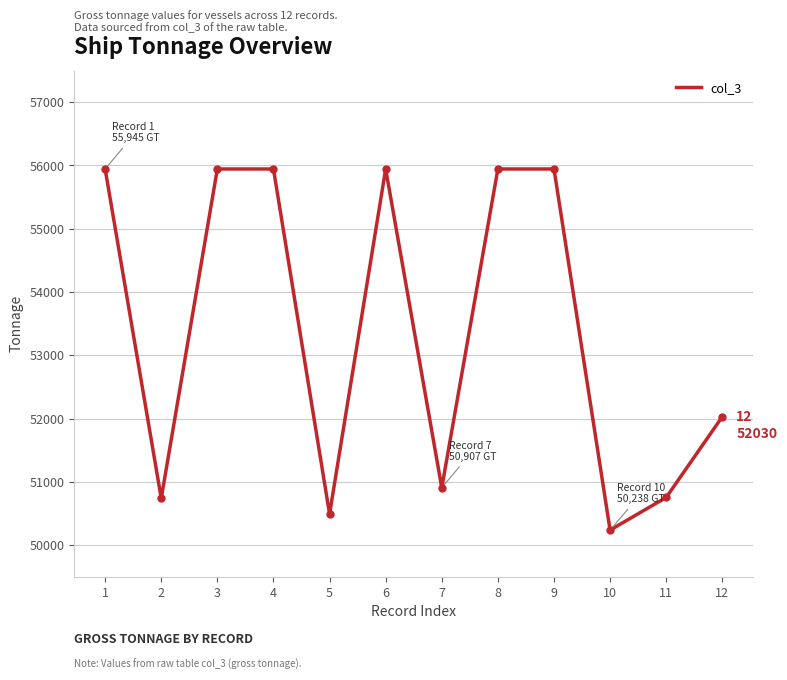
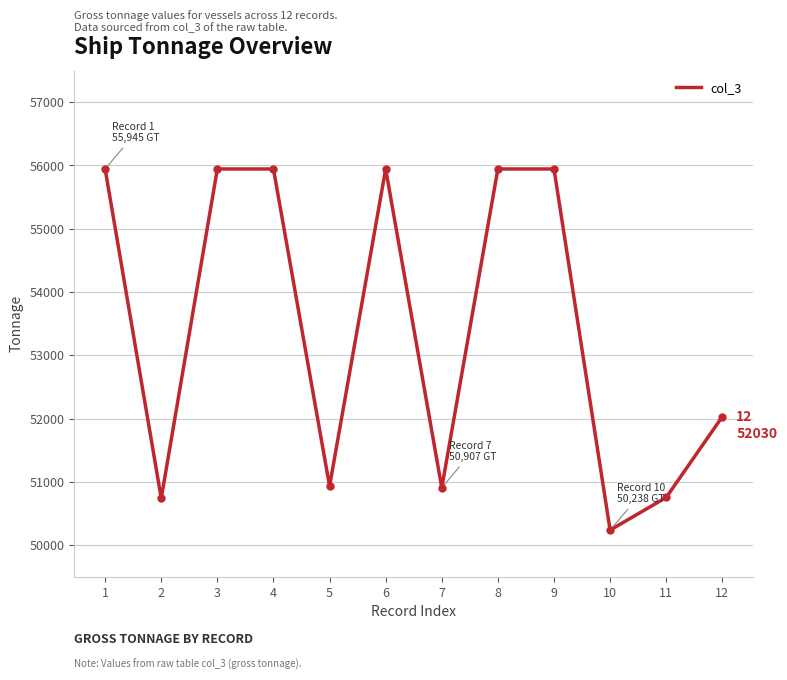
  {
    "2": 50700,
    "3": 55900,
    "4": 55900,
-   "5": 50500,
+   "5": 50900,
    "6": 55900,
    "8": 55900,
    "9": 55900
  }
